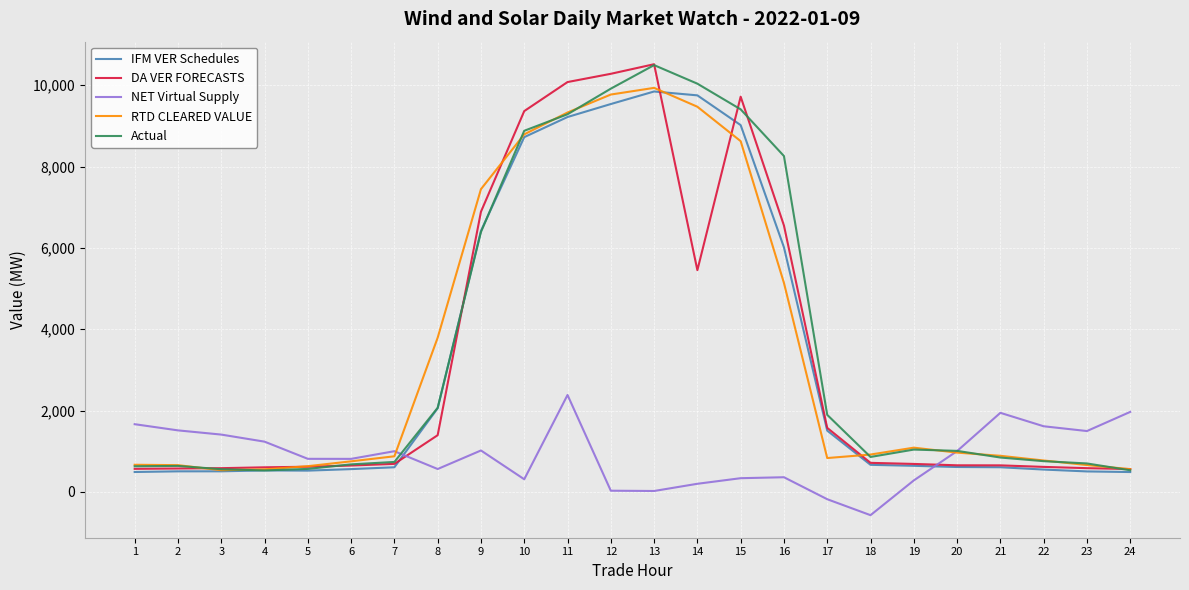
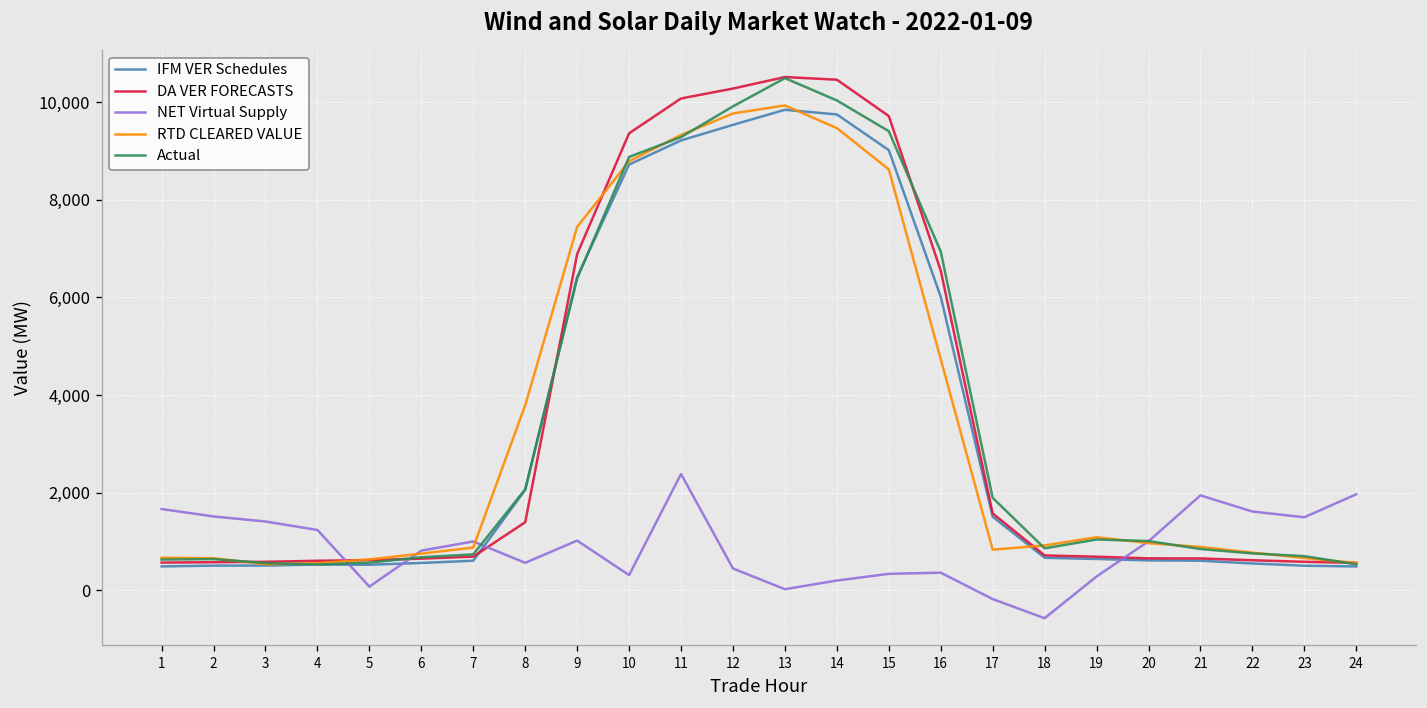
  {
    "IFM VER Schedules": {
      "1": "500",
      "2": "500",
      "6": "600",
      "7": "600",
      "10": "8,700",
      "11": "9,200",
      "12": "9,500",
      "13": "9,800",
      "14": "9,700",
      "15": "9,000",
      "16": "6,000",
      "17": "1,500",
      "22": "500",
      "23": "500"
    },
    "DA VER FORECASTS": {
      "2": "600",
      "8": "1,400",
      "9": "6,900",
      "10": "9,400",
      "11": "10,100",
      "12": "10,300",
-     "14": "5,500",
+     "14": "10,500",
      "15": "9,700",
      "16": "6,500",
      "17": "1,600",
      "22": "600",
      "23": "600"
    },
    "NET Virtual Supply": {
      "1": "1,700",
      "2": "1,500",
      "3": "1,400",
      "4": "1,200",
-     "5": "800",
+     "5": "100",
      "7": "1,000",
      "8": "600",
      "9": "1,000",
      "10": "300",
      "11": "2,400",
-     "12": "0",
+     "12": "400",
      "13": "0",
      "14": "200",
      "15": "300",
      "16": "400",
      "17": "-200",
      "18": "-600",
      "19": "300",
      "21": "1,900",
      "22": "1,600",
      "23": "1,500",
      "24": "2,000"
    },
    "RTD CLEARED VALUE": {
      "7": "900",
      "8": "3,800",
      "9": "7,400",
      "10": "8,800",
      "12": "9,800",
      "13": "9,900",
      "14": "9,500",
      "15": "8,600",
-     "16": "5,100",
+     "16": "4,700",
      "17": "800"
    },
    "Actual": {
      "10": "8,900",
      "12": "9,900",
      "14": "10,000",
      "15": "9,400",
-     "16": "8,300",
+     "16": "6,900",
      "17": "1,900"
    }
  }
